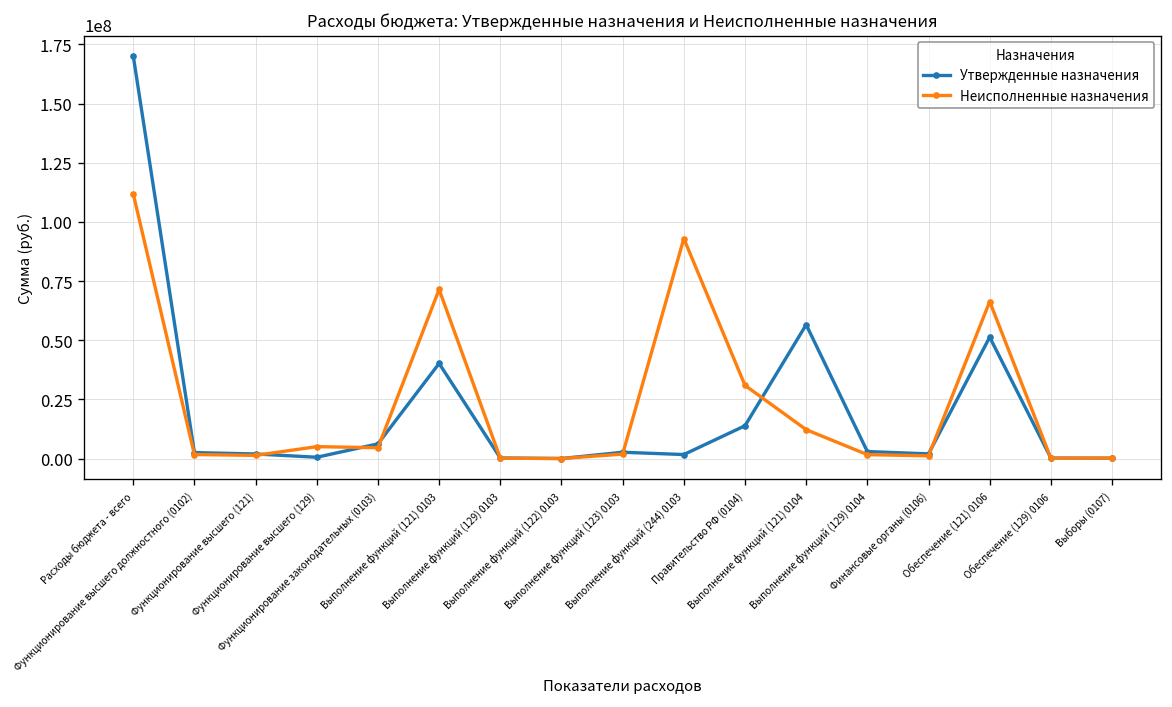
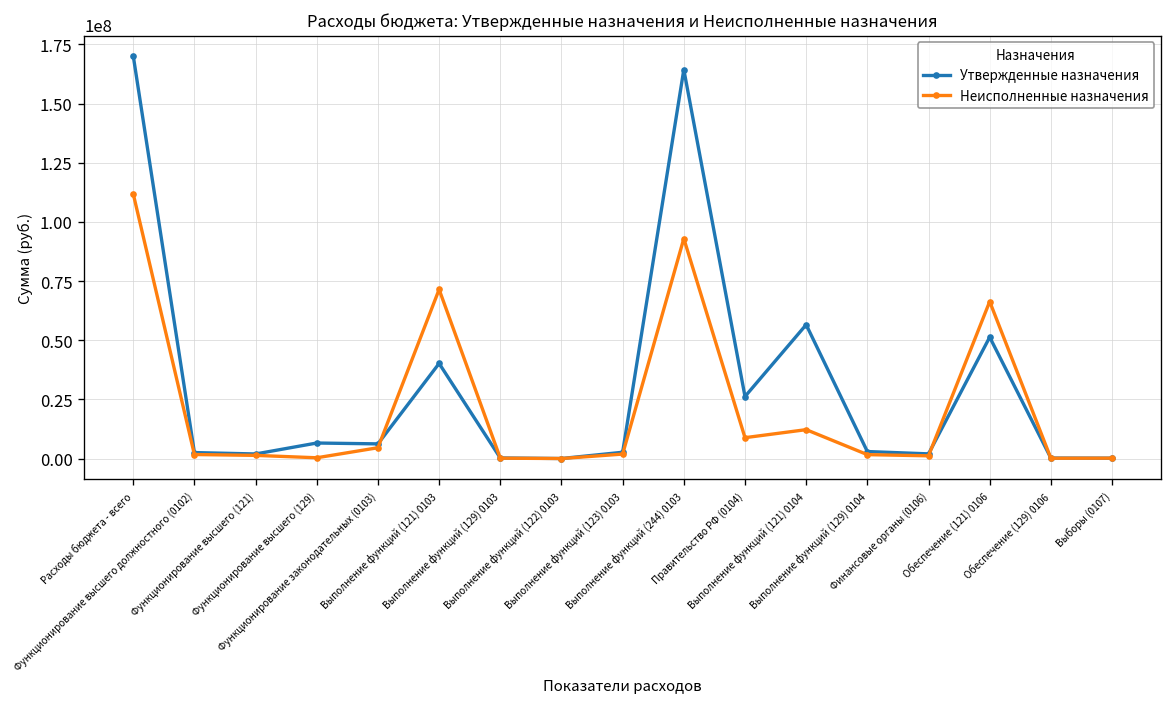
  {
    "Утвержденные назначения": {
      "Расходы бюджета - всего": 170000000,
-     "Функционирование высшего (129)": 1000000,
+     "Функционирование высшего (129)": 7000000,
      "Функционирование законодательных (0103)": 6000000,
      "Выполнение функций (121) 0103": 40000000,
-     "Выполнение функций (244) 0103": 2000000,
-     "Правительство РФ (0104)": 14000000,
+     "Выполнение функций (244) 0103": 164000000,
+     "Правительство РФ (0104)": 26000000,
      "Выполнение функций (121) 0104": 57000000,
      "Выполнение функций (129) 0104": 3000000,
      "Обеспечение (121) 0106": 51000000
    },
    "Неисполненные назначения": {
      "Расходы бюджета - всего": 112000000,
-     "Функционирование высшего (129)": 5000000,
+     "Функционирование высшего (129)": 0,
      "Функционирование законодательных (0103)": 5000000,
      "Выполнение функций (121) 0103": 71000000,
      "Выполнение функций (244) 0103": 93000000,
-     "Правительство РФ (0104)": 31000000,
+     "Правительство РФ (0104)": 9000000,
      "Выполнение функций (121) 0104": 12000000,
      "Выполнение функций (129) 0104": 2000000,
      "Обеспечение (121) 0106": 66000000
    }
  }
